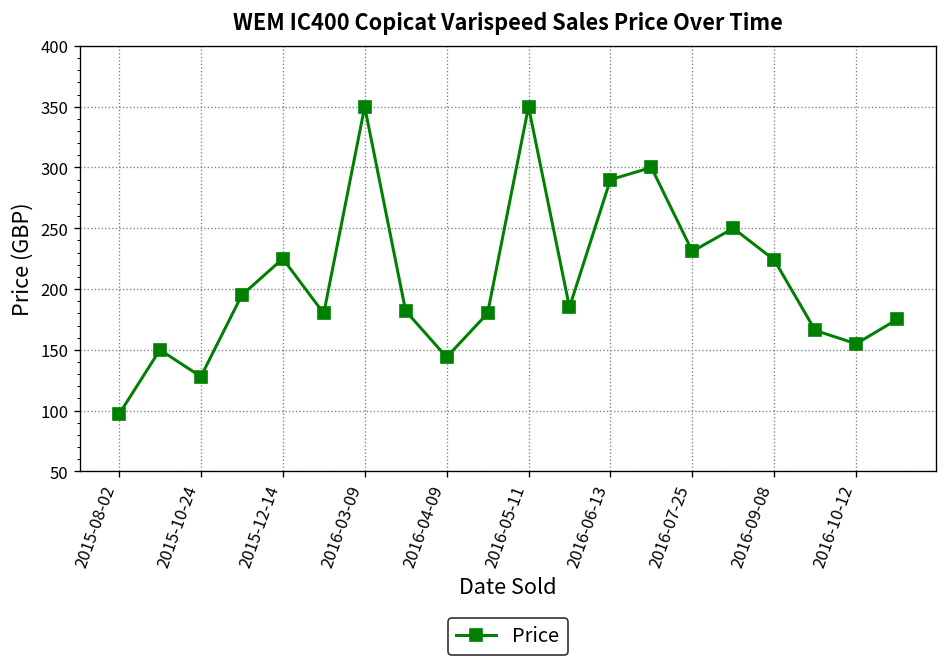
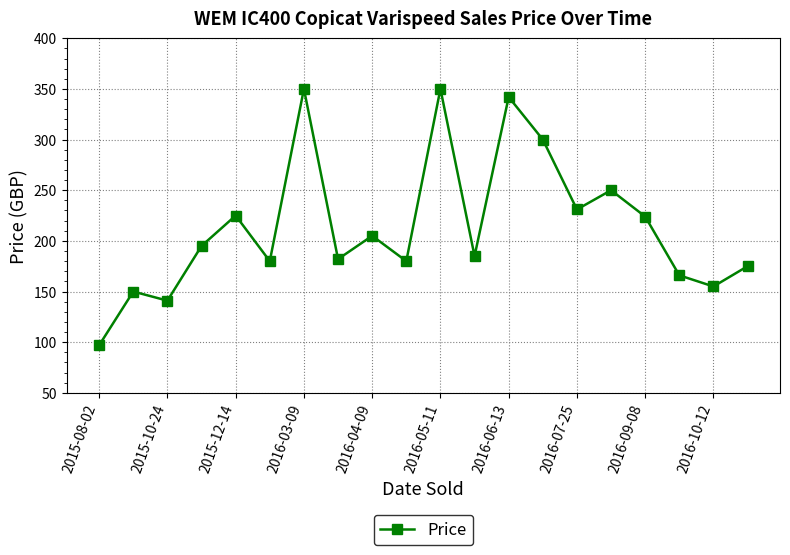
  {
    "2015-08-02": 97,
-   "2015-10-24": 128,
+   "2015-10-24": 141,
    "2015-12-14": 225,
    "2016-03-09": 350,
-   "2016-04-09": 144,
+   "2016-04-09": 205,
    "2016-05-11": 350,
-   "2016-06-13": 290,
+   "2016-06-13": 342,
    "2016-07-25": 231,
    "2016-09-08": 224,
    "2016-10-12": 155
  }
